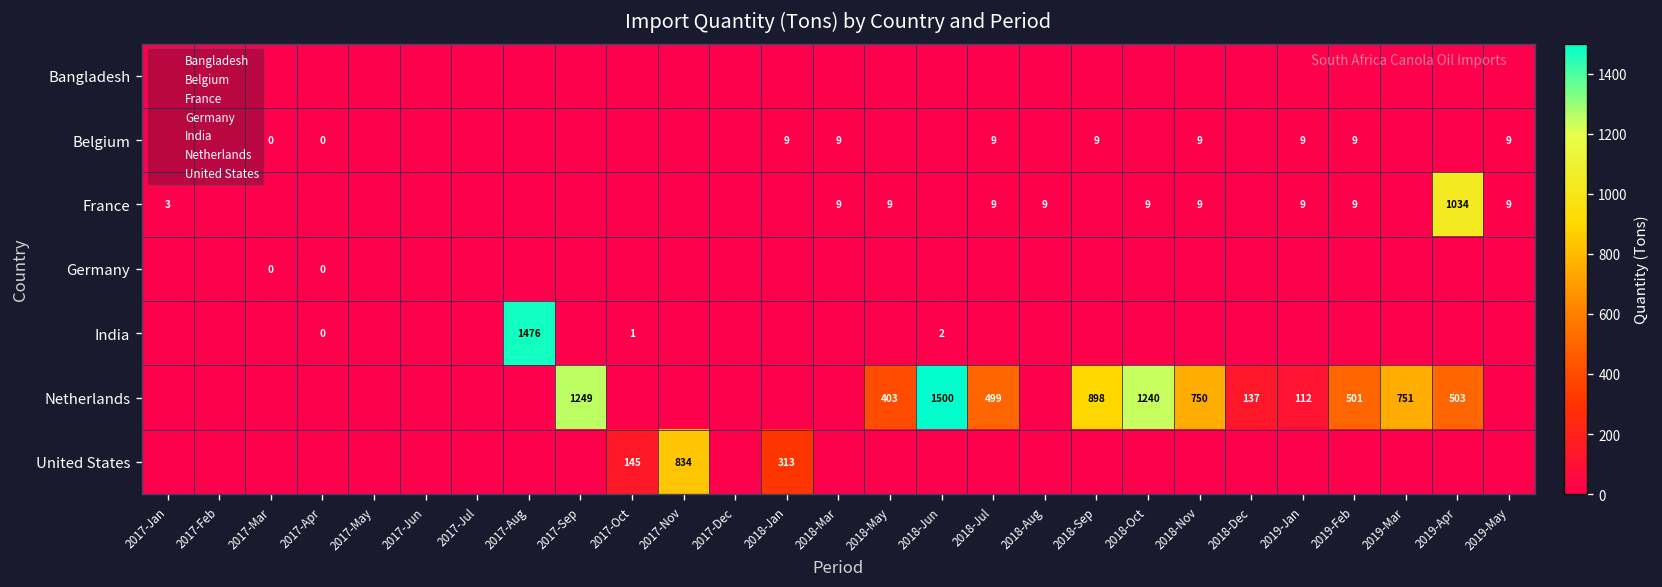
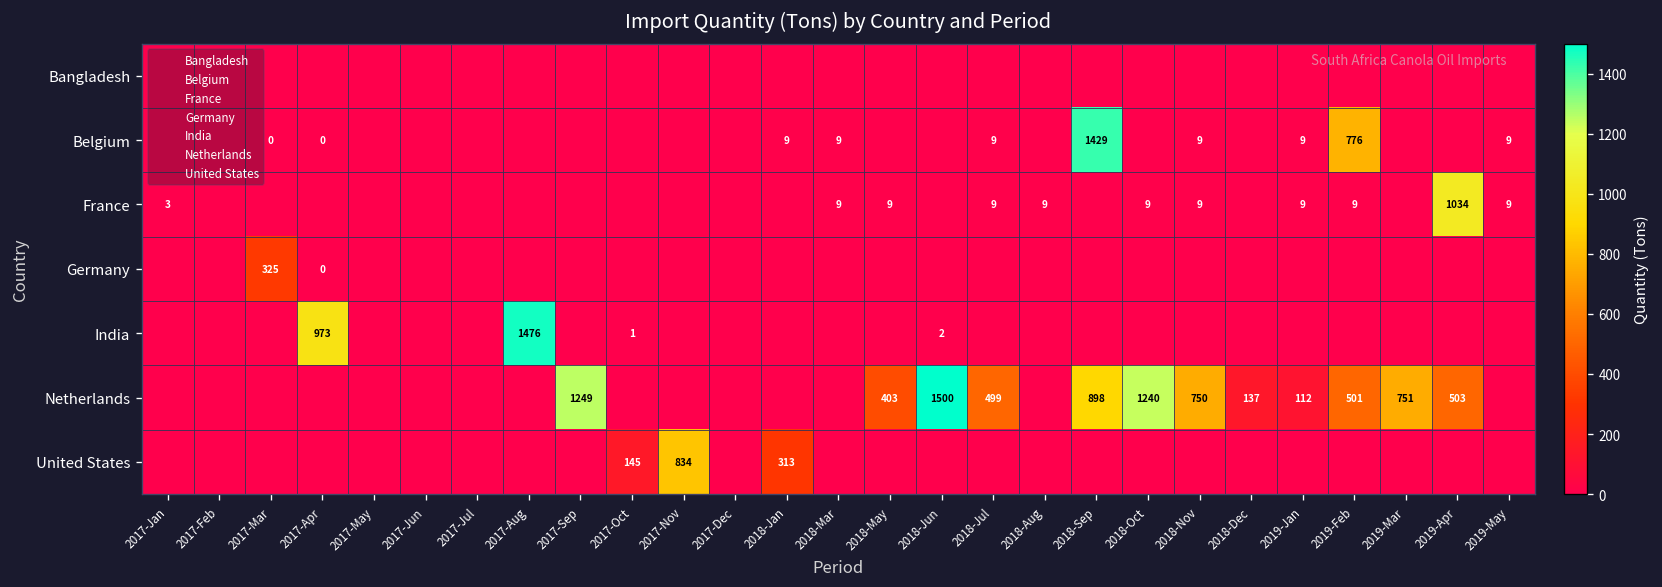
  {
    "Belgium": {
      "2017-Mar": 0,
      "2017-Apr": 0,
      "2018-Jan": 9,
      "2018-Mar": 9,
      "2018-Jul": 9,
-     "2018-Sep": 9,
+     "2018-Sep": 1429,
      "2018-Nov": 9,
      "2019-Jan": 9,
-     "2019-Feb": 9,
+     "2019-Feb": 776,
      "2019-May": 9
    },
    "France": {
      "2017-Jan": 3,
      "2018-Mar": 9,
      "2018-May": 9,
      "2018-Jul": 9,
      "2018-Aug": 9,
      "2018-Oct": 9,
      "2018-Nov": 9,
      "2019-Jan": 9,
      "2019-Feb": 9,
      "2019-Apr": 1034,
      "2019-May": 9
    },
    "Germany": {
-     "2017-Mar": 0,
+     "2017-Mar": 325,
      "2017-Apr": 0
    },
    "India": {
-     "2017-Apr": 0,
+     "2017-Apr": 973,
      "2017-Aug": 1476,
      "2017-Oct": 1,
      "2018-Jun": 2
    },
    "Netherlands": {
      "2017-Sep": 1249,
      "2018-May": 403,
      "2018-Jun": 1500,
      "2018-Jul": 499,
      "2018-Sep": 898,
      "2018-Oct": 1240,
      "2018-Nov": 750,
      "2018-Dec": 137,
      "2019-Jan": 112,
      "2019-Feb": 501,
      "2019-Mar": 751,
      "2019-Apr": 503
    },
    "United States": {
      "2017-Oct": 145,
      "2017-Nov": 834,
      "2018-Jan": 313
    }
  }
